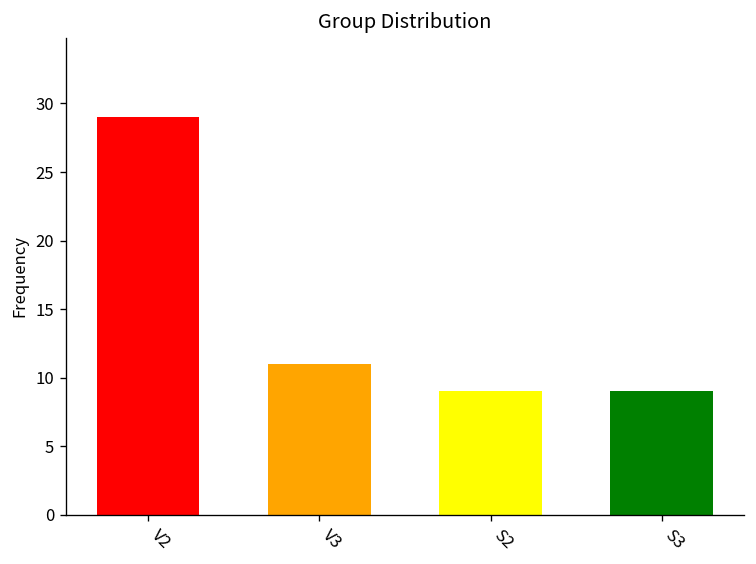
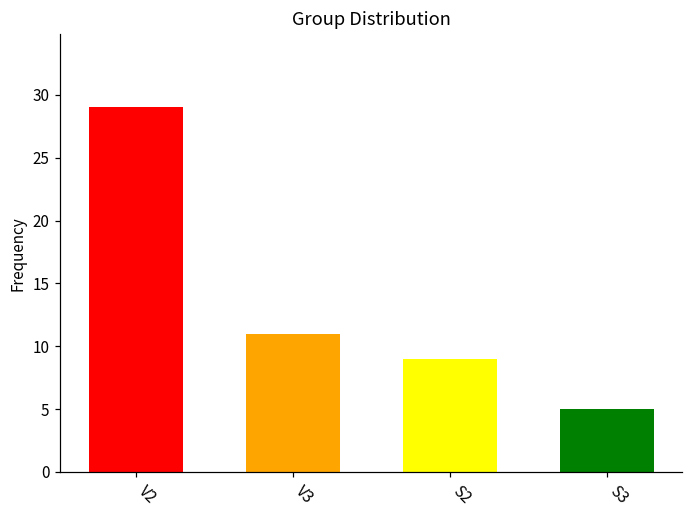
  {
    "V2": 29,
    "V3": 11,
    "S2": 9,
-   "S3": 9
+   "S3": 5
  }
